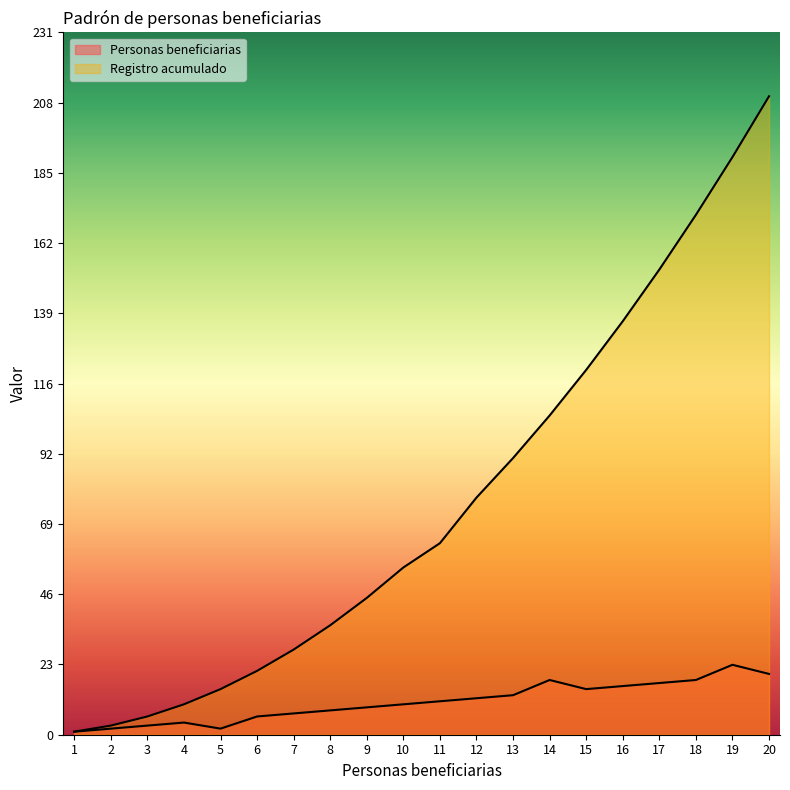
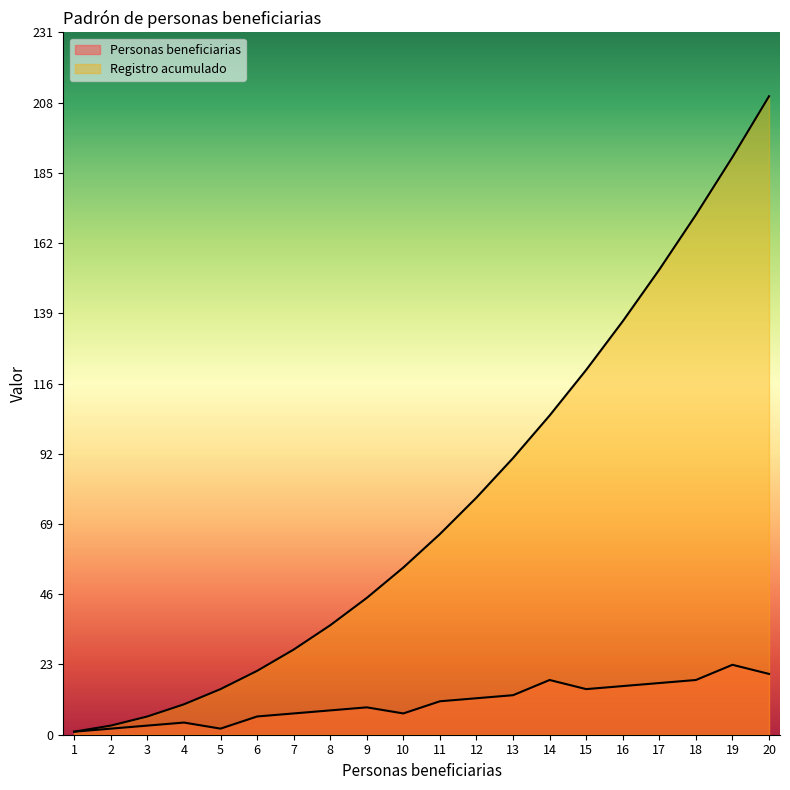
  {
    "Personas beneficiarias": {
      "2": 2,
      "3": 3,
      "4": 4,
      "5": 2,
      "6": 6,
      "7": 7,
      "8": 8,
      "9": 9,
-     "10": 10,
+     "10": 7,
      "11": 11,
      "12": 12,
      "13": 13,
      "14": 18,
      "15": 15,
      "16": 16,
      "17": 17,
      "18": 18,
      "19": 23,
      "20": 20
    },
    "Registro acumulado": {
      "2": 3,
      "3": 6,
      "4": 10,
      "5": 15,
      "6": 21,
      "7": 28,
      "8": 36,
      "9": 45,
      "10": 55,
-     "11": 63,
+     "11": 66,
      "12": 78,
      "13": 91,
      "14": 105,
      "15": 120,
      "16": 136,
      "17": 153,
      "18": 171,
      "19": 190,
      "20": 210
    }
  }
